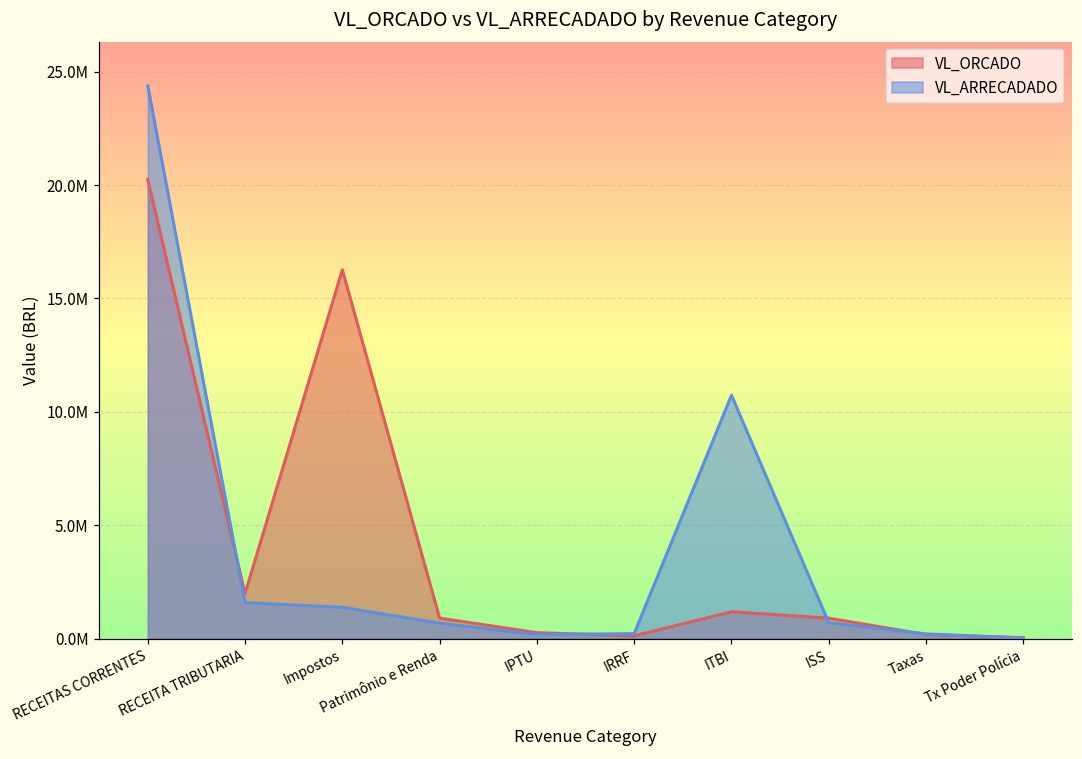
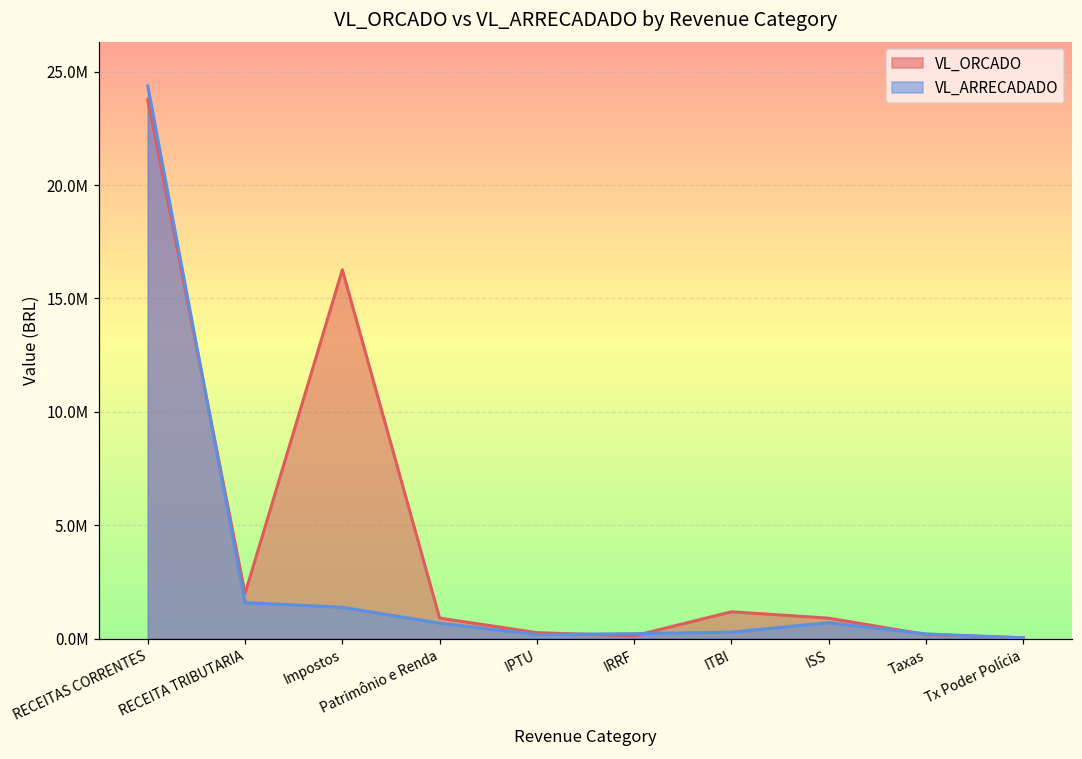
  {
    "VL_ORCADO": {
-     "RECEITAS CORRENTES": 20200000,
+     "RECEITAS CORRENTES": 23800000,
      "RECEITA TRIBUTARIA": 2000000,
      "Impostos": 16300000,
      "Patrimônio e Renda": 900000,
      "ITBI": 1200000,
      "ISS": 900000
    },
    "VL_ARRECADADO": {
      "RECEITAS CORRENTES": 24400000,
      "RECEITA TRIBUTARIA": 1600000,
      "Impostos": 1400000,
      "Patrimônio e Renda": 700000,
-     "ITBI": 10700000,
+     "ITBI": 300000,
      "ISS": 700000
    }
  }
